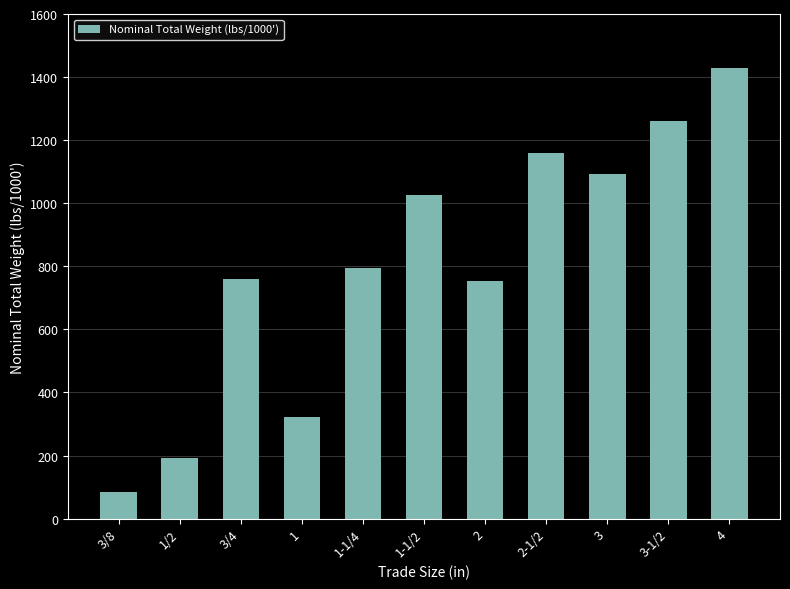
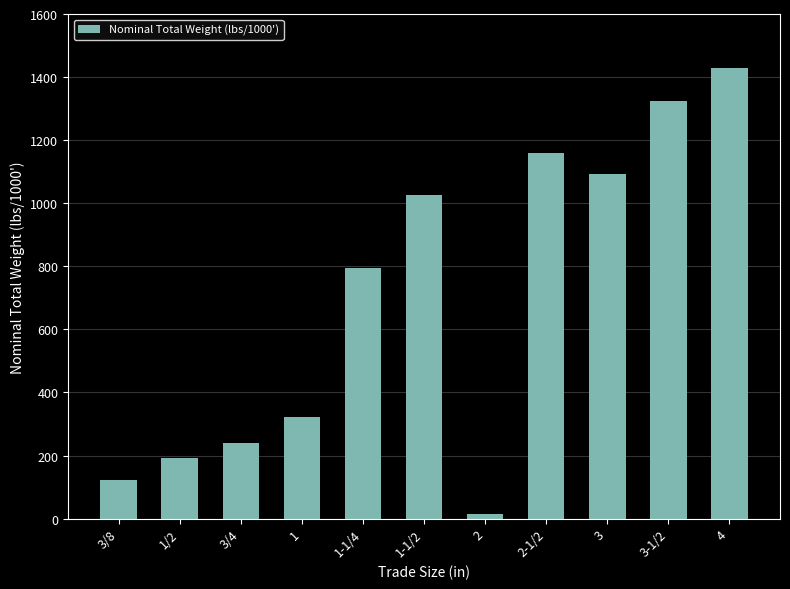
  {
-   "3/8": 90,
+   "3/8": 120,
    "1/2": 190,
-   "3/4": 760,
+   "3/4": 240,
    "1": 320,
    "1-1/4": 790,
    "1-1/2": 1030,
-   "2": 750,
+   "2": 10,
    "2-1/2": 1160,
    "3": 1090,
-   "3-1/2": 1260,
+   "3-1/2": 1320,
    "4": 1430
  }
